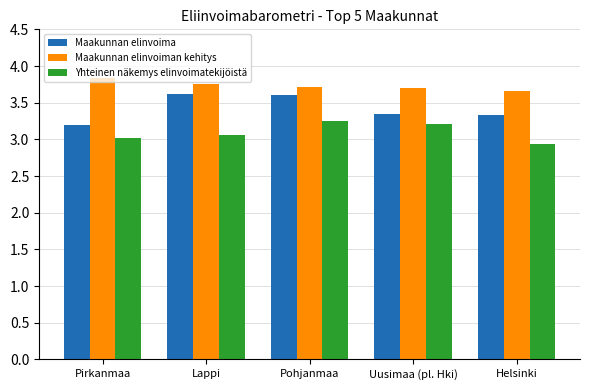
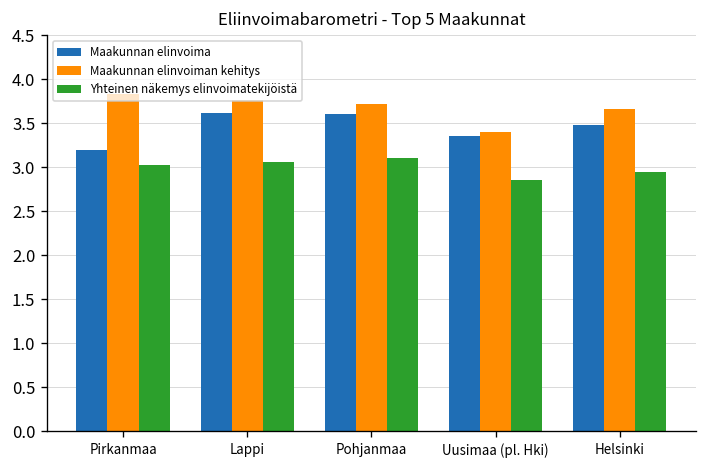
  {
    "Maakunnan elinvoima": {
      "Pirkanmaa": 3.2,
      "Lappi": 3.6,
      "Pohjanmaa": 3.6,
      "Uusimaa (pl. Hki)": 3.4,
-     "Helsinki": 3.3
+     "Helsinki": 3.5
    },
    "Maakunnan elinvoiman kehitys": {
      "Lappi": 3.8,
      "Pohjanmaa": 3.7,
-     "Uusimaa (pl. Hki)": 3.7,
+     "Uusimaa (pl. Hki)": 3.4,
      "Helsinki": 3.7
    },
    "Yhteinen näkemys elinvoimatekijöistä": {
      "Pirkanmaa": 3.0,
      "Lappi": 3.1,
-     "Pohjanmaa": 3.3,
-     "Uusimaa (pl. Hki)": 3.2,
+     "Pohjanmaa": 3.1,
+     "Uusimaa (pl. Hki)": 2.9,
      "Helsinki": 2.9
    }
  }
